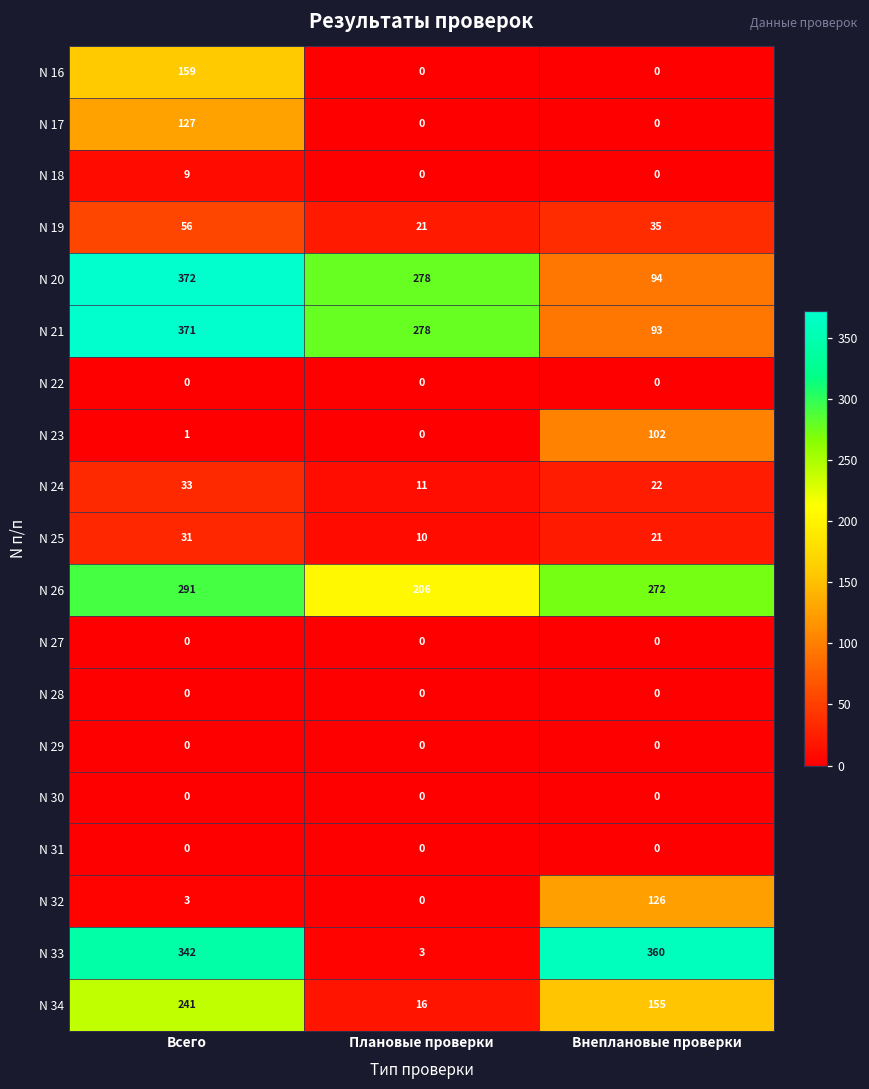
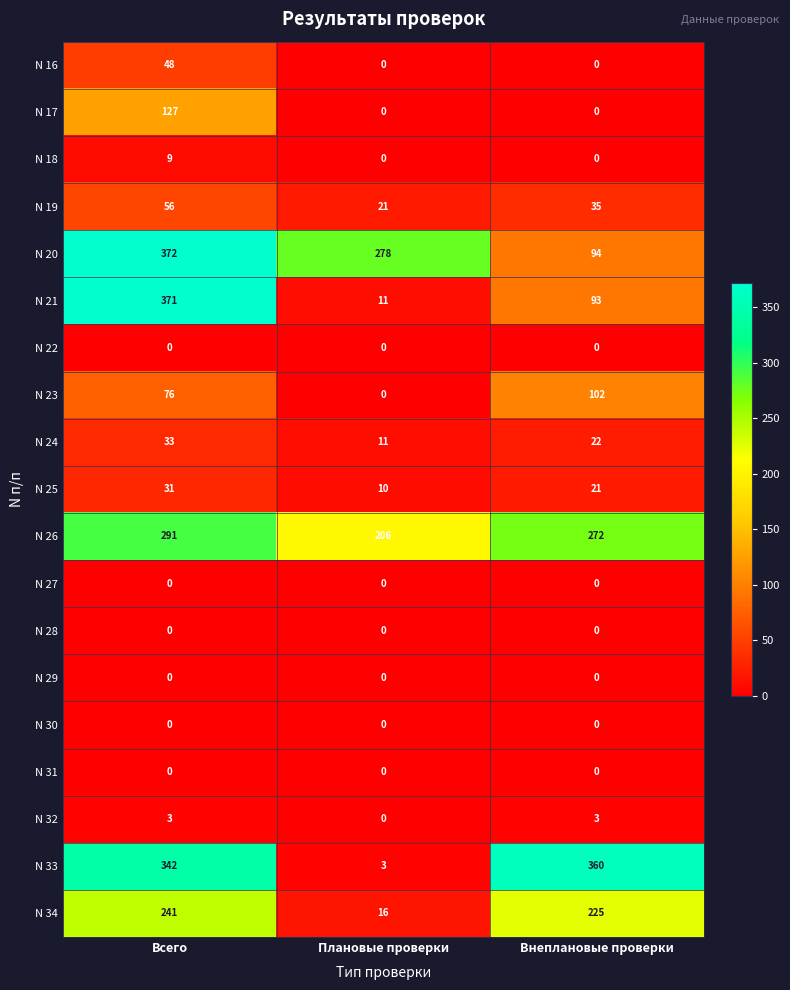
  {
    "N 16": {
-     "Всего": 159,
+     "Всего": 48,
      "Плановые проверки": 0,
      "Внеплановые проверки": 0
    },
    "N 17": {
      "Всего": 127,
      "Плановые проверки": 0,
      "Внеплановые проверки": 0
    },
    "N 18": {
      "Всего": 9,
      "Плановые проверки": 0,
      "Внеплановые проверки": 0
    },
    "N 19": {
      "Всего": 56,
      "Плановые проверки": 21,
      "Внеплановые проверки": 35
    },
    "N 20": {
      "Всего": 372,
      "Плановые проверки": 278,
      "Внеплановые проверки": 94
    },
    "N 21": {
      "Всего": 371,
-     "Плановые проверки": 278,
+     "Плановые проверки": 11,
      "Внеплановые проверки": 93
    },
    "N 22": {
      "Всего": 0,
      "Плановые проверки": 0,
      "Внеплановые проверки": 0
    },
    "N 23": {
-     "Всего": 1,
+     "Всего": 76,
      "Плановые проверки": 0,
      "Внеплановые проверки": 102
    },
    "N 24": {
      "Всего": 33,
      "Плановые проверки": 11,
      "Внеплановые проверки": 22
    },
    "N 25": {
      "Всего": 31,
      "Плановые проверки": 10,
      "Внеплановые проверки": 21
    },
    "N 26": {
      "Всего": 291,
      "Плановые проверки": 206,
      "Внеплановые проверки": 272
    },
    "N 27": {
      "Всего": 0,
      "Плановые проверки": 0,
      "Внеплановые проверки": 0
    },
    "N 28": {
      "Всего": 0,
      "Плановые проверки": 0,
      "Внеплановые проверки": 0
    },
    "N 29": {
      "Всего": 0,
      "Плановые проверки": 0,
      "Внеплановые проверки": 0
    },
    "N 30": {
      "Всего": 0,
      "Плановые проверки": 0,
      "Внеплановые проверки": 0
    },
    "N 31": {
      "Всего": 0,
      "Плановые проверки": 0,
      "Внеплановые проверки": 0
    },
    "N 32": {
      "Всего": 3,
      "Плановые проверки": 0,
-     "Внеплановые проверки": 126
+     "Внеплановые проверки": 3
    },
    "N 33": {
      "Всего": 342,
      "Плановые проверки": 3,
      "Внеплановые проверки": 360
    },
    "N 34": {
      "Всего": 241,
      "Плановые проверки": 16,
-     "Внеплановые проверки": 155
+     "Внеплановые проверки": 225
    }
  }
